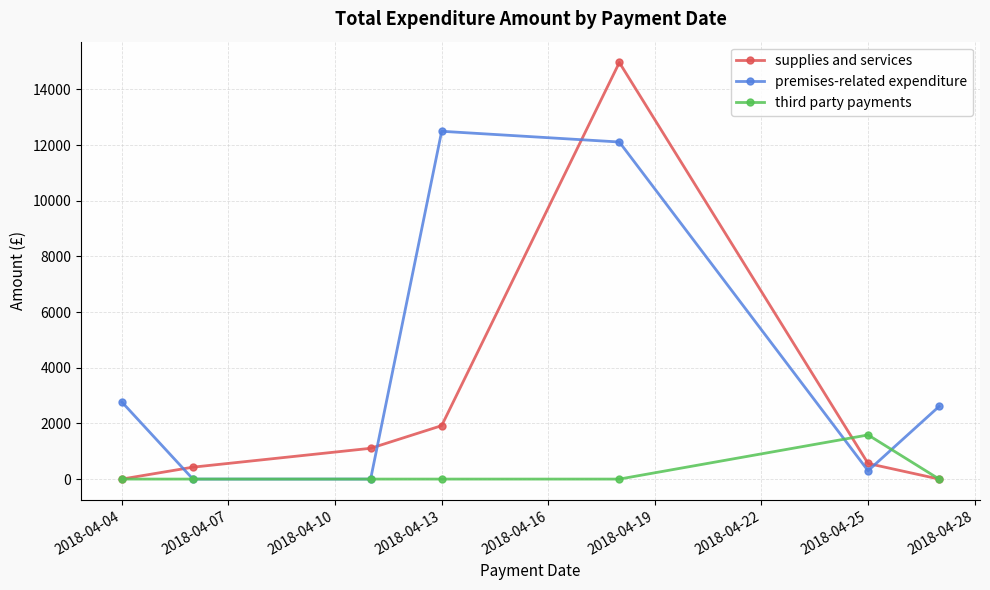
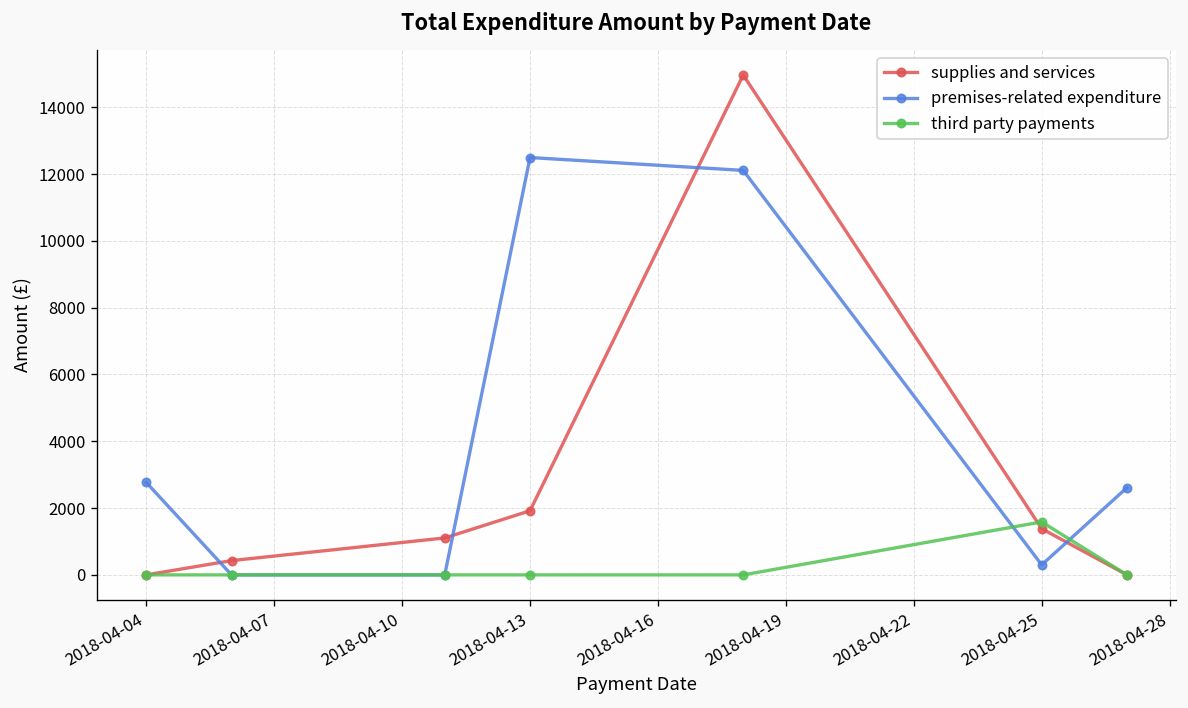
  {
    "supplies and services": {
      "2018-04-13": 1900,
-     "2018-04-25": 600
+     "2018-04-25": 1400
    },
    "premises-related expenditure": {
      "2018-04-04": 2800,
      "2018-04-13": 12500,
      "2018-04-25": 300
    },
    "third party payments": {
      "2018-04-13": 0,
      "2018-04-25": 1600
    }
  }
